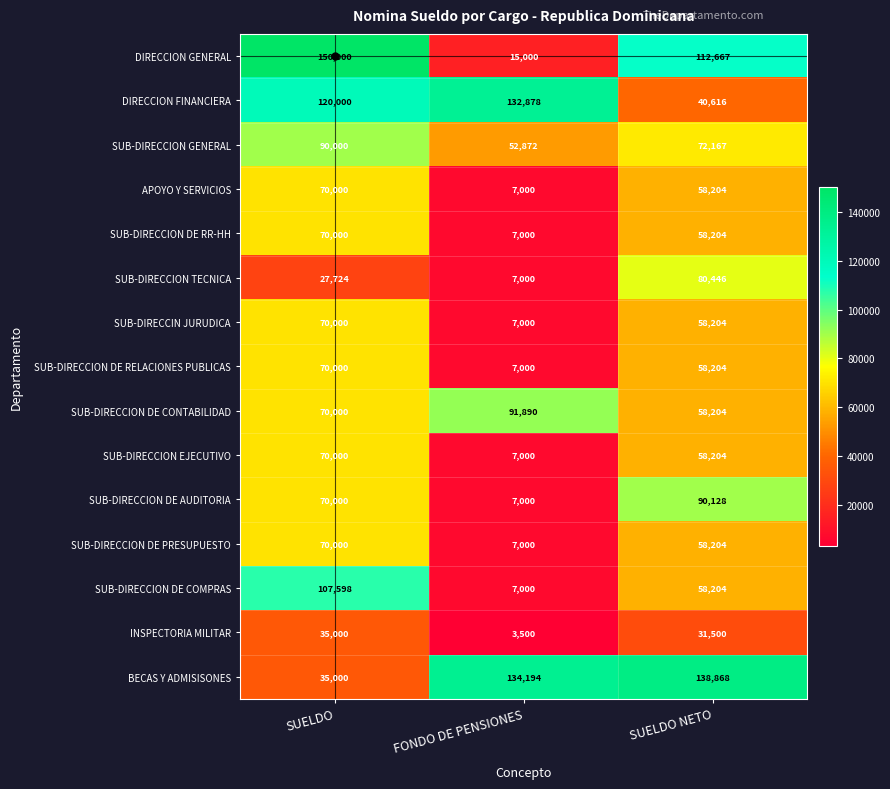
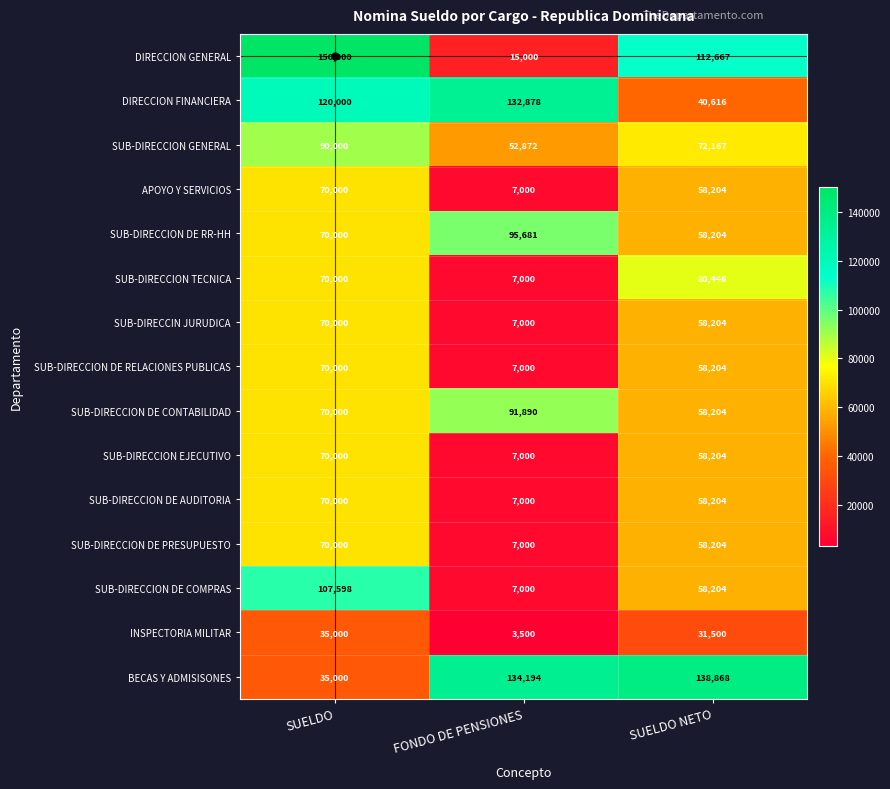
  {
    "DIRECCION GENERAL": {
      "FONDO DE PENSIONES": "15,000",
      "SUELDO NETO": "112,667"
    },
    "DIRECCION FINANCIERA": {
      "SUELDO": "120,000",
      "FONDO DE PENSIONES": "132,878",
      "SUELDO NETO": "40,616"
    },
    "SUB-DIRECCION GENERAL": {
      "SUELDO": "90,000",
      "FONDO DE PENSIONES": "52,872",
      "SUELDO NETO": "72,167"
    },
    "APOYO Y SERVICIOS": {
      "SUELDO": "70,000",
      "FONDO DE PENSIONES": "7,000",
      "SUELDO NETO": "58,204"
    },
    "SUB-DIRECCION DE RR-HH": {
      "SUELDO": "70,000",
-     "FONDO DE PENSIONES": "7,000",
+     "FONDO DE PENSIONES": "95,681",
      "SUELDO NETO": "58,204"
    },
    "SUB-DIRECCION TECNICA": {
-     "SUELDO": "27,724",
+     "SUELDO": "70,000",
      "FONDO DE PENSIONES": "7,000",
      "SUELDO NETO": "80,446"
    },
    "SUB-DIRECCIN JURUDICA": {
      "SUELDO": "70,000",
      "FONDO DE PENSIONES": "7,000",
      "SUELDO NETO": "58,204"
    },
    "SUB-DIRECCION DE RELACIONES PUBLICAS": {
      "SUELDO": "70,000",
      "FONDO DE PENSIONES": "7,000",
      "SUELDO NETO": "58,204"
    },
    "SUB-DIRECCION DE CONTABILIDAD": {
      "SUELDO": "70,000",
      "FONDO DE PENSIONES": "91,890",
      "SUELDO NETO": "58,204"
    },
    "SUB-DIRECCION EJECUTIVO": {
      "SUELDO": "70,000",
      "FONDO DE PENSIONES": "7,000",
      "SUELDO NETO": "58,204"
    },
    "SUB-DIRECCION DE AUDITORIA": {
      "SUELDO": "70,000",
      "FONDO DE PENSIONES": "7,000",
-     "SUELDO NETO": "90,128"
+     "SUELDO NETO": "58,204"
    },
    "SUB-DIRECCION DE PRESUPUESTO": {
      "SUELDO": "70,000",
      "FONDO DE PENSIONES": "7,000",
      "SUELDO NETO": "58,204"
    },
    "SUB-DIRECCION DE COMPRAS": {
      "SUELDO": "107,598",
      "FONDO DE PENSIONES": "7,000",
      "SUELDO NETO": "58,204"
    },
    "INSPECTORIA MILITAR": {
      "SUELDO": "35,000",
      "FONDO DE PENSIONES": "3,500",
      "SUELDO NETO": "31,500"
    },
    "BECAS Y ADMISISONES": {
      "SUELDO": "35,000",
      "FONDO DE PENSIONES": "134,194",
      "SUELDO NETO": "138,868"
    }
  }
